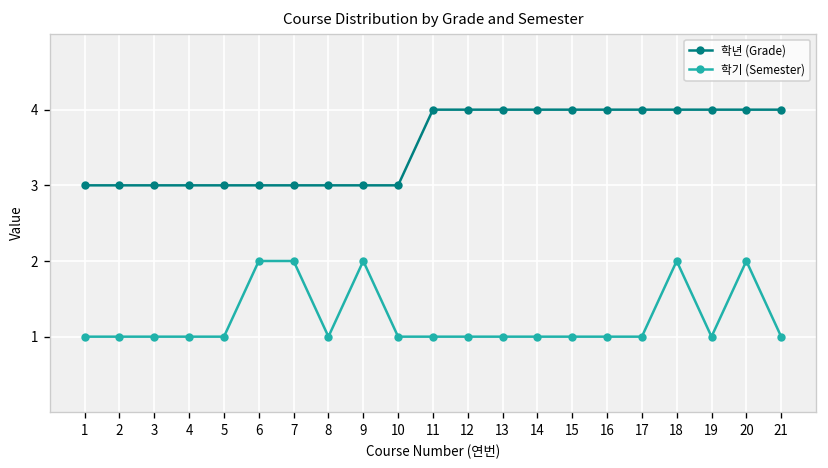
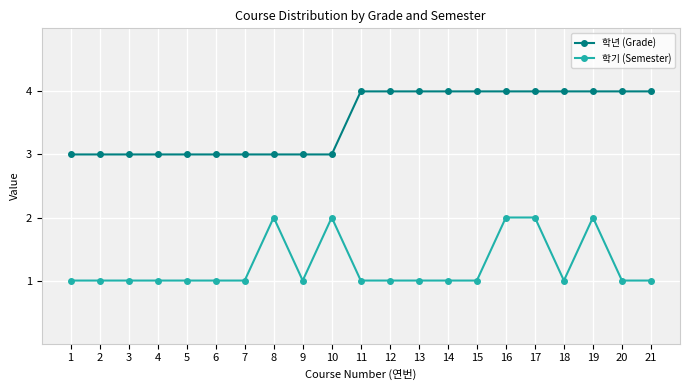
  {
    "학년 (Grade)": {
      "1": 3,
      "2": 3,
      "3": 3,
      "4": 3,
      "5": 3,
      "6": 3,
      "7": 3,
      "8": 3,
      "9": 3,
      "10": 3,
      "11": 4,
      "12": 4,
      "13": 4,
      "14": 4,
      "15": 4,
      "16": 4,
      "17": 4,
      "18": 4,
      "19": 4,
      "20": 4,
      "21": 4
    },
    "학기 (Semester)": {
      "1": 1,
      "2": 1,
      "3": 1,
      "4": 1,
      "5": 1,
-     "6": 2,
-     "7": 2,
-     "8": 1,
-     "9": 2,
-     "10": 1,
+     "6": 1,
+     "7": 1,
+     "8": 2,
+     "9": 1,
+     "10": 2,
      "11": 1,
      "12": 1,
      "13": 1,
      "14": 1,
      "15": 1,
-     "16": 1,
-     "17": 1,
-     "18": 2,
-     "19": 1,
-     "20": 2,
+     "16": 2,
+     "17": 2,
+     "18": 1,
+     "19": 2,
+     "20": 1,
      "21": 1
    }
  }
